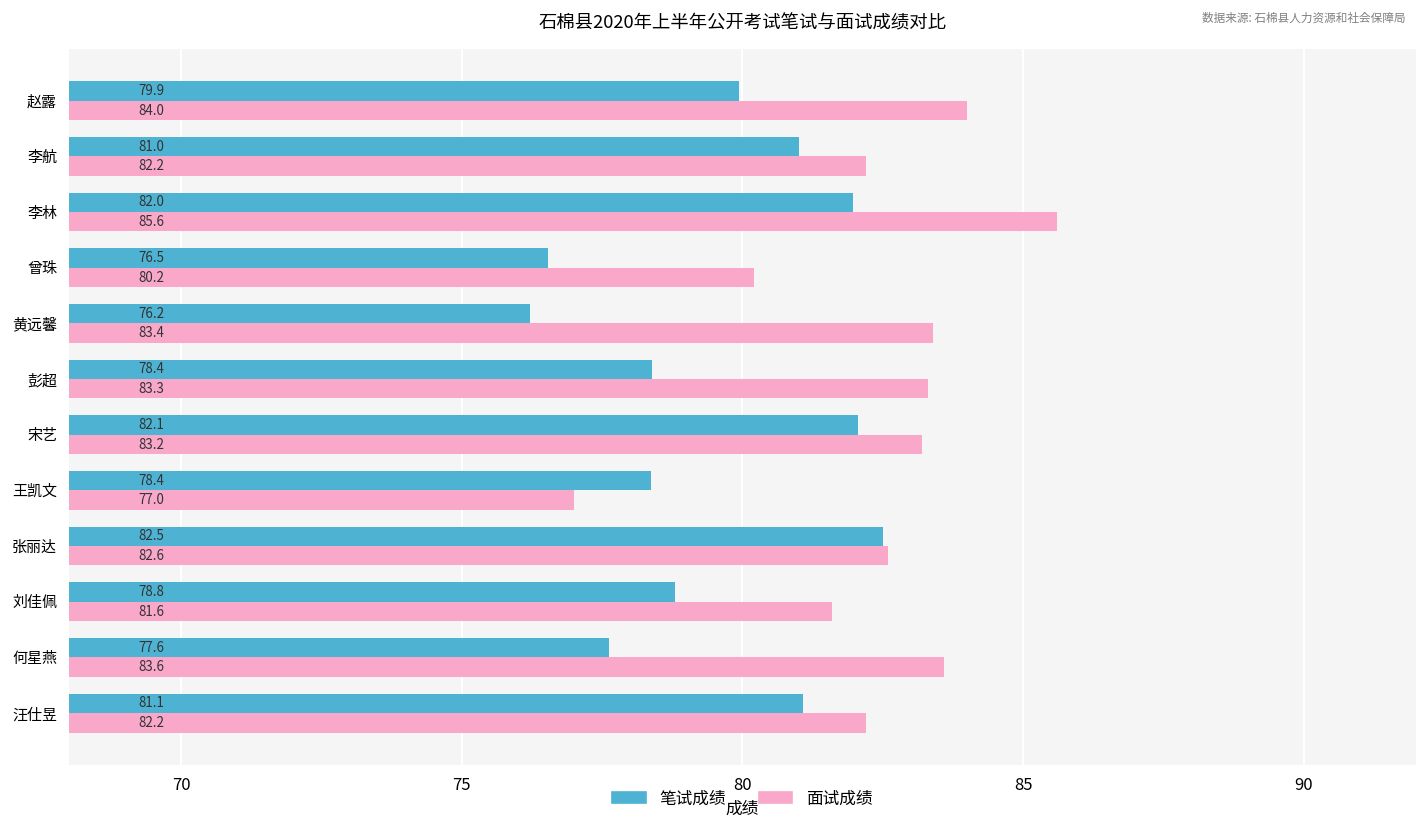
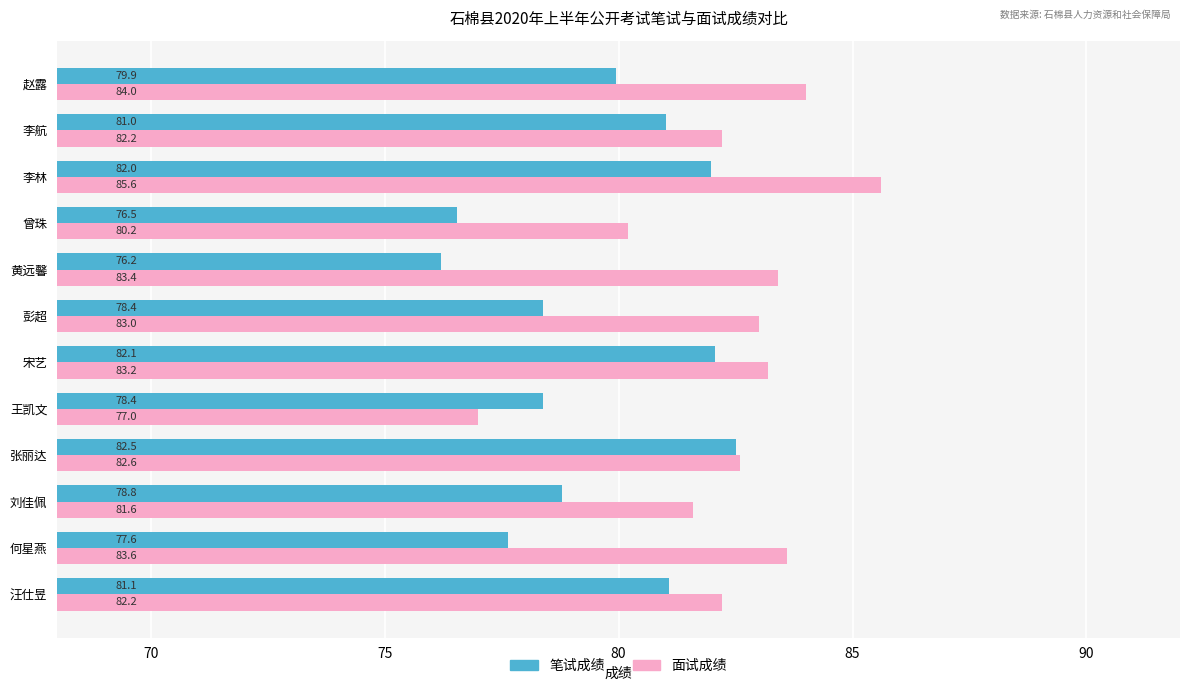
  {
    "笔试成绩": {
      "赵露": 79.9,
      "李航": 81.0,
      "李林": 82.0,
      "曾珠": 76.5,
      "黄远馨": 76.2,
      "彭超": 78.4,
      "宋艺": 82.1,
      "王凯文": 78.4,
      "张丽达": 82.5,
      "刘佳佩": 78.8,
      "何星燕": 77.6,
      "汪仕昱": 81.1
    },
    "面试成绩": {
      "赵露": 84.0,
      "李航": 82.2,
      "李林": 85.6,
      "曾珠": 80.2,
      "黄远馨": 83.4,
-     "彭超": 83.3,
+     "彭超": 83.0,
      "宋艺": 83.2,
      "王凯文": 77.0,
      "张丽达": 82.6,
      "刘佳佩": 81.6,
      "何星燕": 83.6,
      "汪仕昱": 82.2
    }
  }
